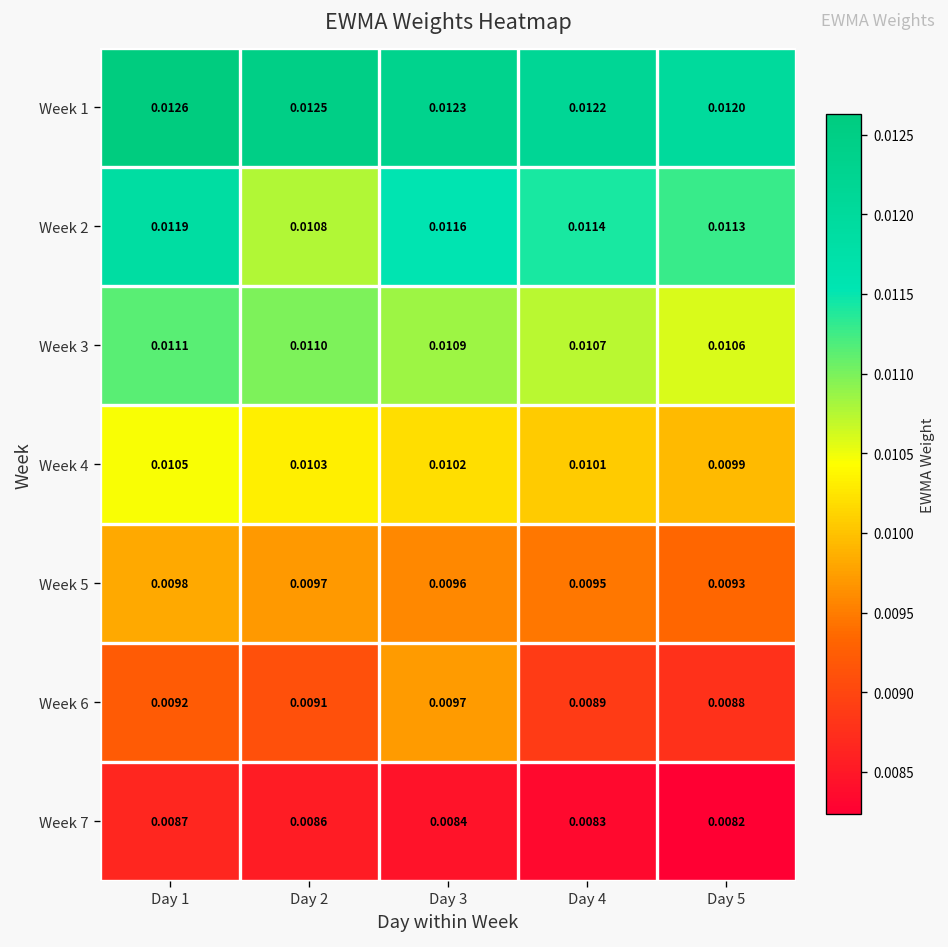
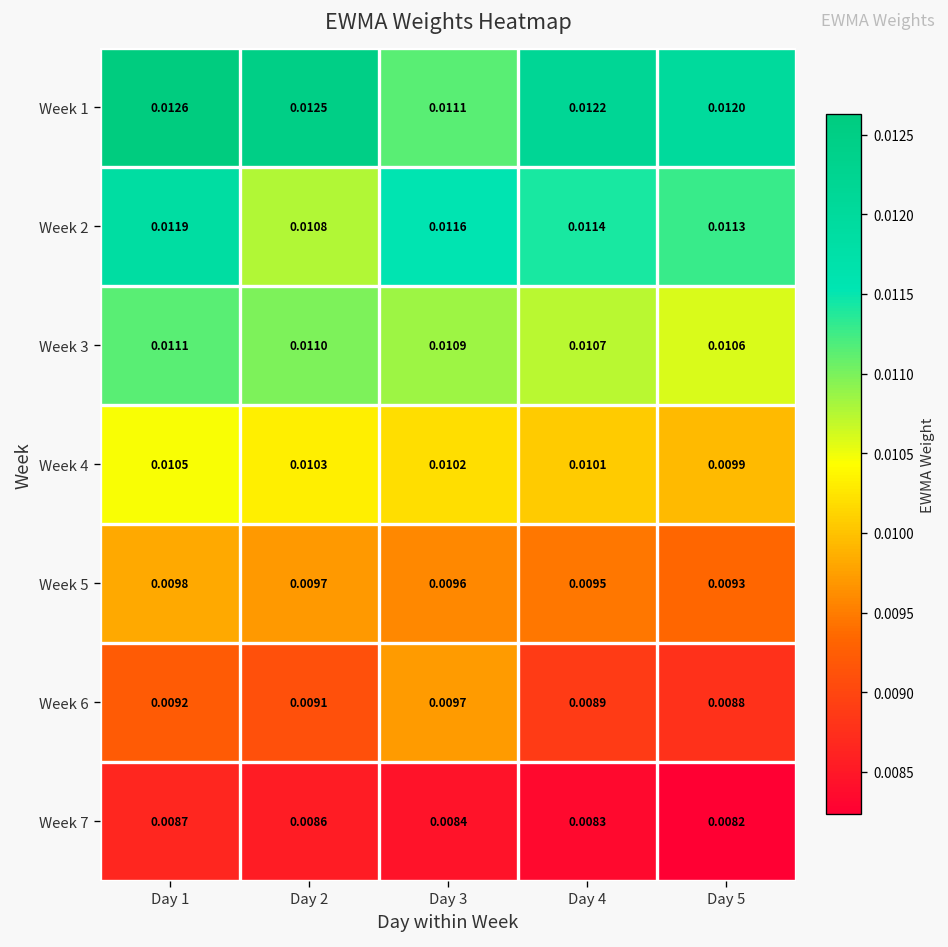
  {
    "Week 1": {
      "Day 1": 0.0126,
      "Day 2": 0.0125,
-     "Day 3": 0.0123,
+     "Day 3": 0.0111,
      "Day 4": 0.0122,
      "Day 5": 0.0120
    },
    "Week 2": {
      "Day 1": 0.0119,
      "Day 2": 0.0108,
      "Day 3": 0.0116,
      "Day 4": 0.0114,
      "Day 5": 0.0113
    },
    "Week 3": {
      "Day 1": 0.0111,
      "Day 2": 0.0110,
      "Day 3": 0.0109,
      "Day 4": 0.0107,
      "Day 5": 0.0106
    },
    "Week 4": {
      "Day 1": 0.0105,
      "Day 2": 0.0103,
      "Day 3": 0.0102,
      "Day 4": 0.0101,
      "Day 5": 0.0099
    },
    "Week 5": {
      "Day 1": 0.0098,
      "Day 2": 0.0097,
      "Day 3": 0.0096,
      "Day 4": 0.0095,
      "Day 5": 0.0093
    },
    "Week 6": {
      "Day 1": 0.0092,
      "Day 2": 0.0091,
      "Day 3": 0.0097,
      "Day 4": 0.0089,
      "Day 5": 0.0088
    },
    "Week 7": {
      "Day 1": 0.0087,
      "Day 2": 0.0086,
      "Day 3": 0.0084,
      "Day 4": 0.0083,
      "Day 5": 0.0082
    }
  }
